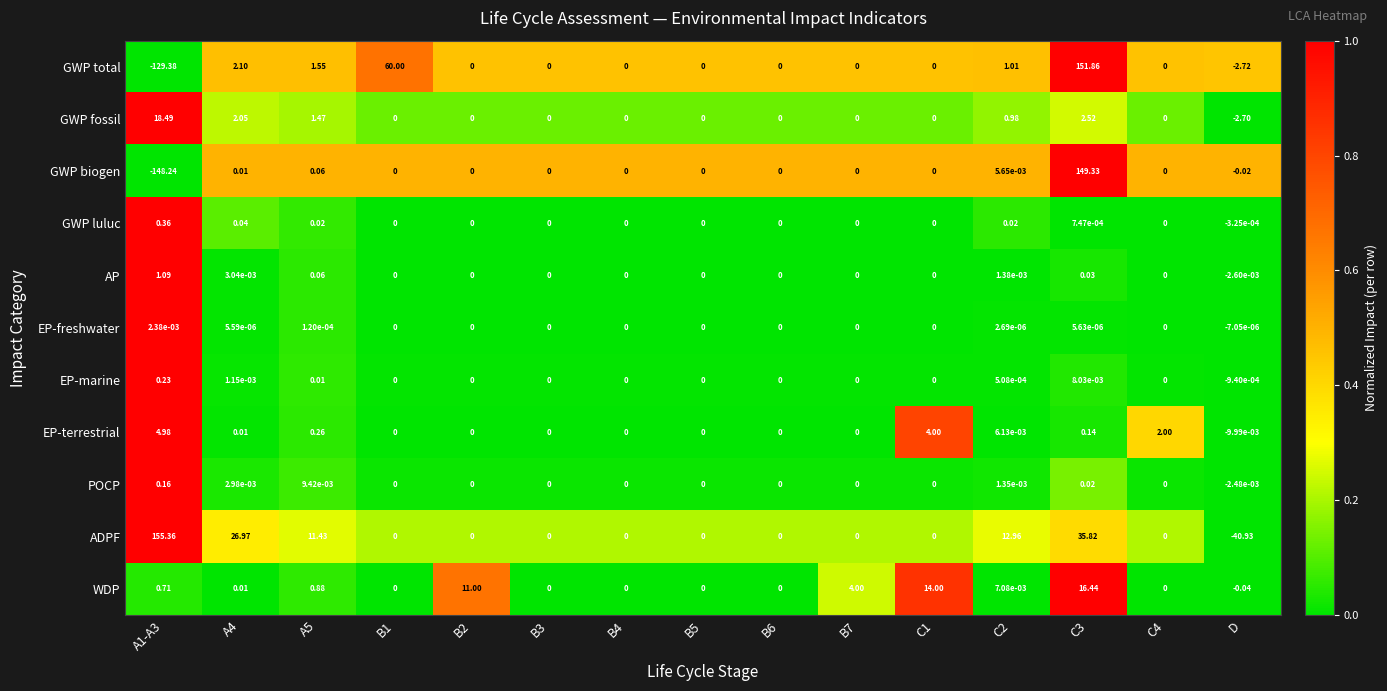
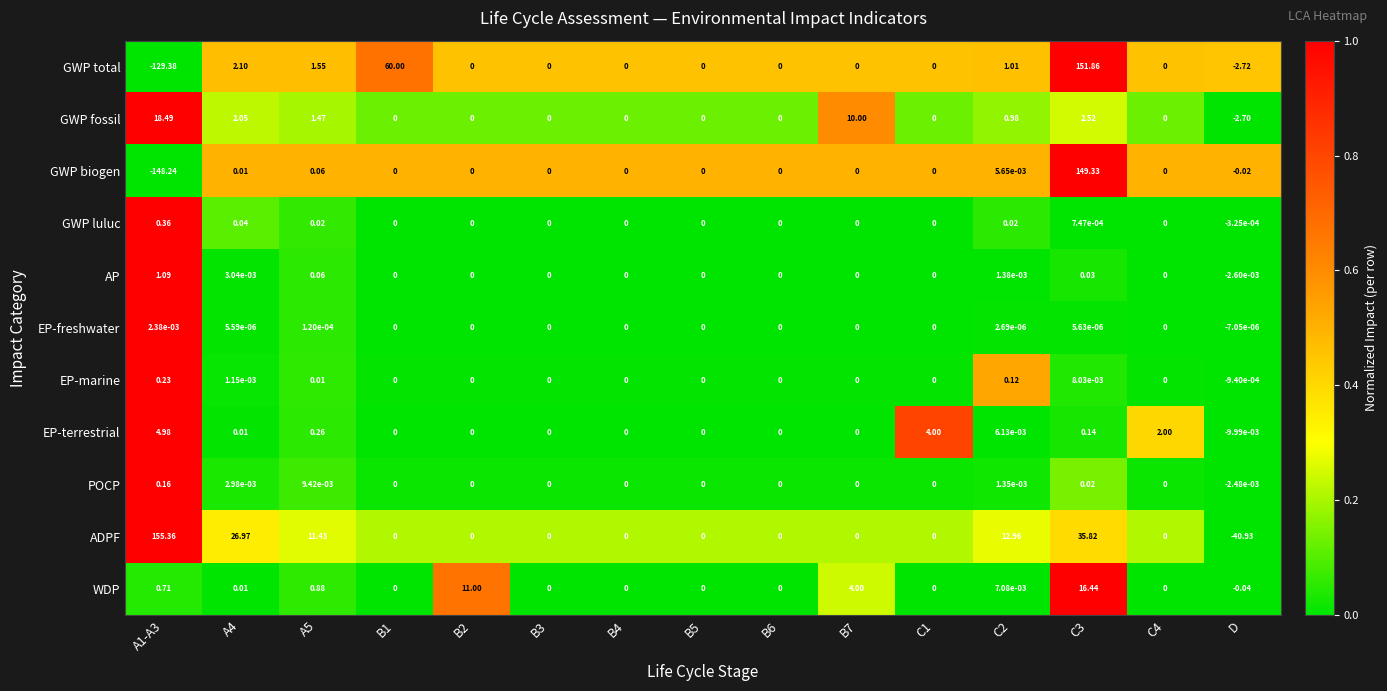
  {
    "GWP total": {
      "A1-A3": "-129.38",
      "A4": "2.10",
      "A5": "1.55",
      "B1": "60.00",
      "B2": "0",
      "B3": "0",
      "B4": "0",
      "B5": "0",
      "B6": "0",
      "B7": "0",
      "C1": "0",
      "C2": "1.01",
      "C3": "151.86",
      "C4": "0",
      "D": "-2.72"
    },
    "GWP fossil": {
      "A1-A3": "18.49",
      "A4": "2.05",
      "A5": "1.47",
      "B1": "0",
      "B2": "0",
      "B3": "0",
      "B4": "0",
      "B5": "0",
      "B6": "0",
-     "B7": "0",
+     "B7": "10.00",
      "C1": "0",
      "C2": "0.98",
      "C3": "2.52",
      "C4": "0",
      "D": "-2.70"
    },
    "GWP biogen": {
      "A1-A3": "-148.24",
      "A4": "0.01",
      "A5": "0.06",
      "B1": "0",
      "B2": "0",
      "B3": "0",
      "B4": "0",
      "B5": "0",
      "B6": "0",
      "B7": "0",
      "C1": "0",
      "C2": "5.65e-03",
      "C3": "149.33",
      "C4": "0",
      "D": "-0.02"
    },
    "GWP luluc": {
      "A1-A3": "0.36",
      "A4": "0.04",
      "A5": "0.02",
      "B1": "0",
      "B2": "0",
      "B3": "0",
      "B4": "0",
      "B5": "0",
      "B6": "0",
      "B7": "0",
      "C1": "0",
      "C2": "0.02",
      "C3": "7.47e-04",
      "C4": "0",
      "D": "-3.25e-04"
    },
    "AP": {
      "A1-A3": "1.09",
      "A4": "3.04e-03",
      "A5": "0.06",
      "B1": "0",
      "B2": "0",
      "B3": "0",
      "B4": "0",
      "B5": "0",
      "B6": "0",
      "B7": "0",
      "C1": "0",
      "C2": "1.38e-03",
      "C3": "0.03",
      "C4": "0",
      "D": "-2.60e-03"
    },
    "EP-freshwater": {
      "A1-A3": "2.38e-03",
      "A4": "5.59e-06",
      "A5": "1.20e-04",
      "B1": "0",
      "B2": "0",
      "B3": "0",
      "B4": "0",
      "B5": "0",
      "B6": "0",
      "B7": "0",
      "C1": "0",
      "C2": "2.69e-06",
      "C3": "5.63e-06",
      "C4": "0",
      "D": "-7.05e-06"
    },
    "EP-marine": {
      "A1-A3": "0.23",
      "A4": "1.15e-03",
      "A5": "0.01",
      "B1": "0",
      "B2": "0",
      "B3": "0",
      "B4": "0",
      "B5": "0",
      "B6": "0",
      "B7": "0",
      "C1": "0",
-     "C2": "5.08e-04",
+     "C2": "0.12",
      "C3": "8.03e-03",
      "C4": "0",
      "D": "-9.40e-04"
    },
    "EP-terrestrial": {
      "A1-A3": "4.98",
      "A4": "0.01",
      "A5": "0.26",
      "B1": "0",
      "B2": "0",
      "B3": "0",
      "B4": "0",
      "B5": "0",
      "B6": "0",
      "B7": "0",
      "C1": "4.00",
      "C2": "6.13e-03",
      "C3": "0.14",
      "C4": "2.00",
      "D": "-9.99e-03"
    },
    "POCP": {
      "A1-A3": "0.16",
      "A4": "2.98e-03",
      "A5": "9.42e-03",
      "B1": "0",
      "B2": "0",
      "B3": "0",
      "B4": "0",
      "B5": "0",
      "B6": "0",
      "B7": "0",
      "C1": "0",
      "C2": "1.35e-03",
      "C3": "0.02",
      "C4": "0",
      "D": "-2.48e-03"
    },
    "ADPF": {
      "A1-A3": "155.36",
      "A4": "26.97",
      "A5": "11.43",
      "B1": "0",
      "B2": "0",
      "B3": "0",
      "B4": "0",
      "B5": "0",
      "B6": "0",
      "B7": "0",
      "C1": "0",
      "C2": "12.96",
      "C3": "35.82",
      "C4": "0",
      "D": "-40.93"
    },
    "WDP": {
      "A1-A3": "0.71",
      "A4": "0.01",
      "A5": "0.88",
      "B1": "0",
      "B2": "11.00",
      "B3": "0",
      "B4": "0",
      "B5": "0",
      "B6": "0",
      "B7": "4.00",
-     "C1": "14.00",
+     "C1": "0",
      "C2": "7.08e-03",
      "C3": "16.44",
      "C4": "0",
      "D": "-0.04"
    }
  }
